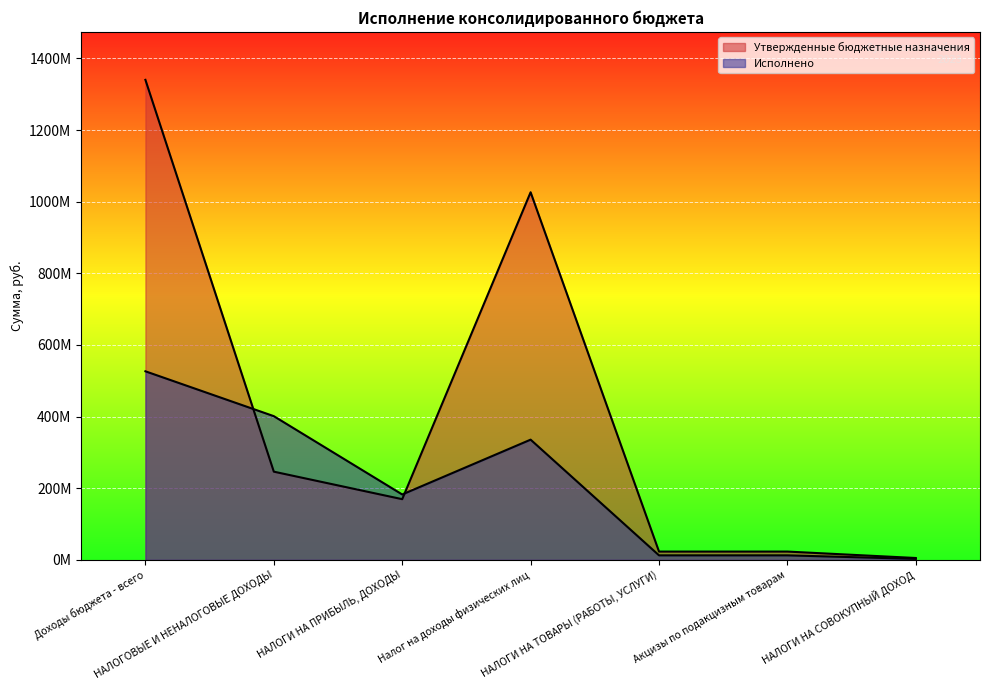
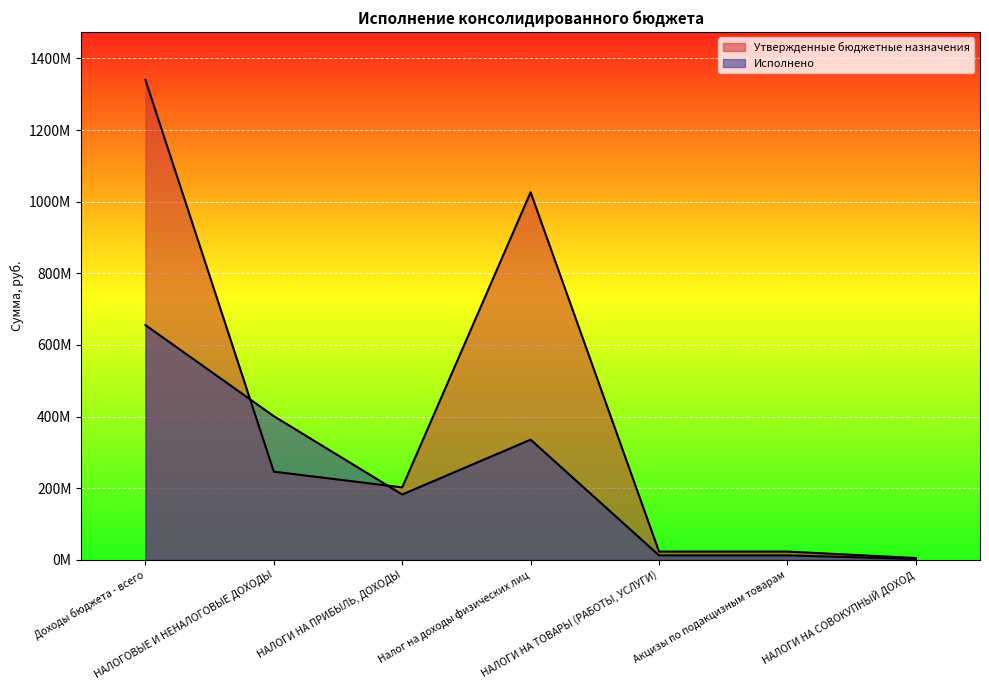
  {
    "Утвержденные бюджетные назначения": {
      "Доходы бюджета - всего": 1340000000,
      "НАЛОГОВЫЕ И НЕНАЛОГОВЫЕ ДОХОДЫ": 250000000,
-     "НАЛОГИ НА ПРИБЫЛЬ, ДОХОДЫ": 170000000,
+     "НАЛОГИ НА ПРИБЫЛЬ, ДОХОДЫ": 200000000,
      "Налог на доходы физических лиц": 1030000000,
      "НАЛОГИ НА ТОВАРЫ (РАБОТЫ, УСЛУГИ)": 20000000,
      "Акцизы по подакцизным товарам": 20000000
    },
    "Исполнено": {
-     "Доходы бюджета - всего": 530000000,
+     "Доходы бюджета - всего": 660000000,
      "НАЛОГОВЫЕ И НЕНАЛОГОВЫЕ ДОХОДЫ": 400000000,
      "НАЛОГИ НА ПРИБЫЛЬ, ДОХОДЫ": 180000000,
      "Налог на доходы физических лиц": 340000000,
      "НАЛОГИ НА ТОВАРЫ (РАБОТЫ, УСЛУГИ)": 10000000,
      "Акцизы по подакцизным товарам": 10000000
    }
  }
